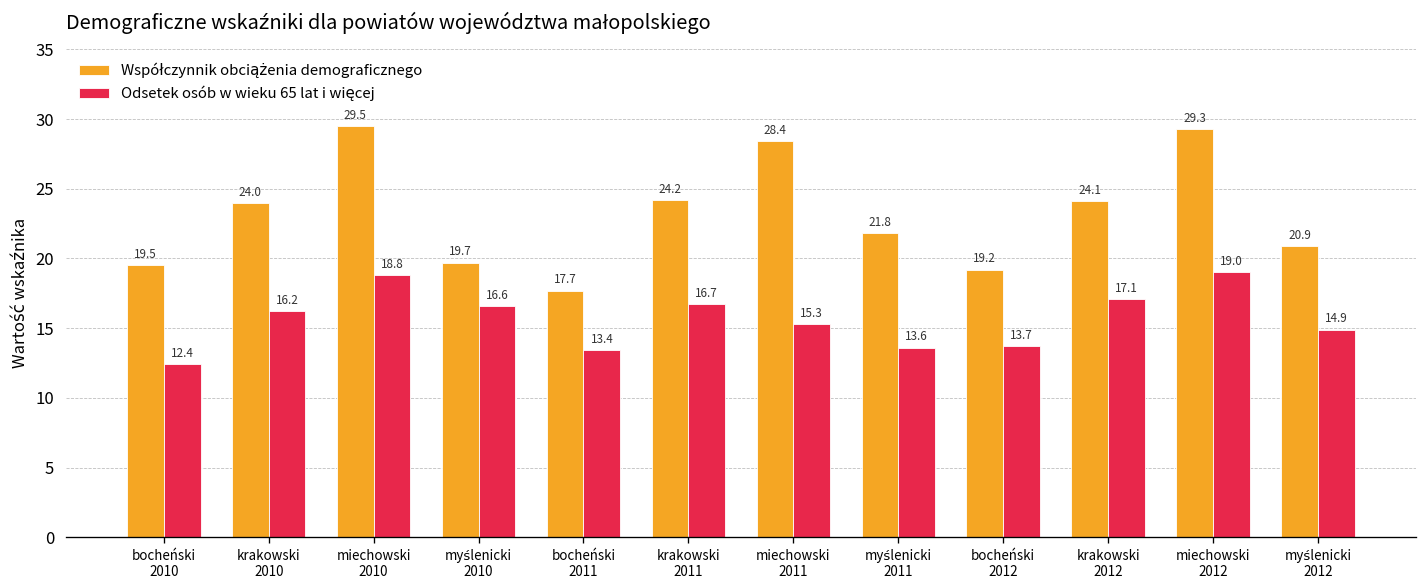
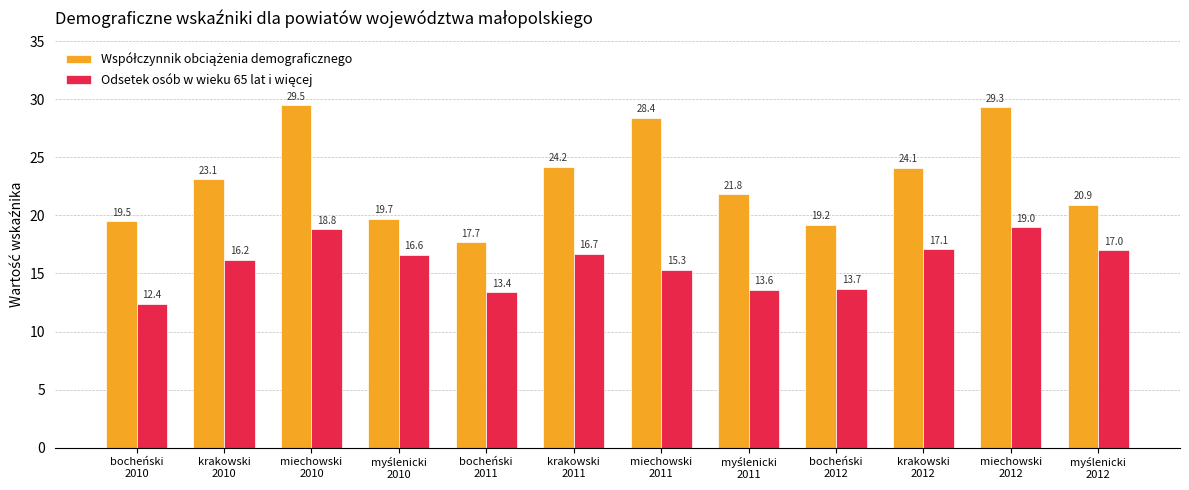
  {
    "Współczynnik obciążenia demograficznego": {
      "bocheński 2010": 19.5,
-     "krakowski 2010": 24.0,
+     "krakowski 2010": 23.1,
      "miechowski 2010": 29.5,
      "myślenicki 2010": 19.7,
      "bocheński 2011": 17.7,
      "krakowski 2011": 24.2,
      "miechowski 2011": 28.4,
      "myślenicki 2011": 21.8,
      "bocheński 2012": 19.2,
      "krakowski 2012": 24.1,
      "miechowski 2012": 29.3,
      "myślenicki 2012": 20.9
    },
    "Odsetek osób w wieku 65 lat i więcej": {
      "bocheński 2010": 12.4,
      "krakowski 2010": 16.2,
      "miechowski 2010": 18.8,
      "myślenicki 2010": 16.6,
      "bocheński 2011": 13.4,
      "krakowski 2011": 16.7,
      "miechowski 2011": 15.3,
      "myślenicki 2011": 13.6,
      "bocheński 2012": 13.7,
      "krakowski 2012": 17.1,
      "miechowski 2012": 19.0,
-     "myślenicki 2012": 14.9
+     "myślenicki 2012": 17.0
    }
  }
